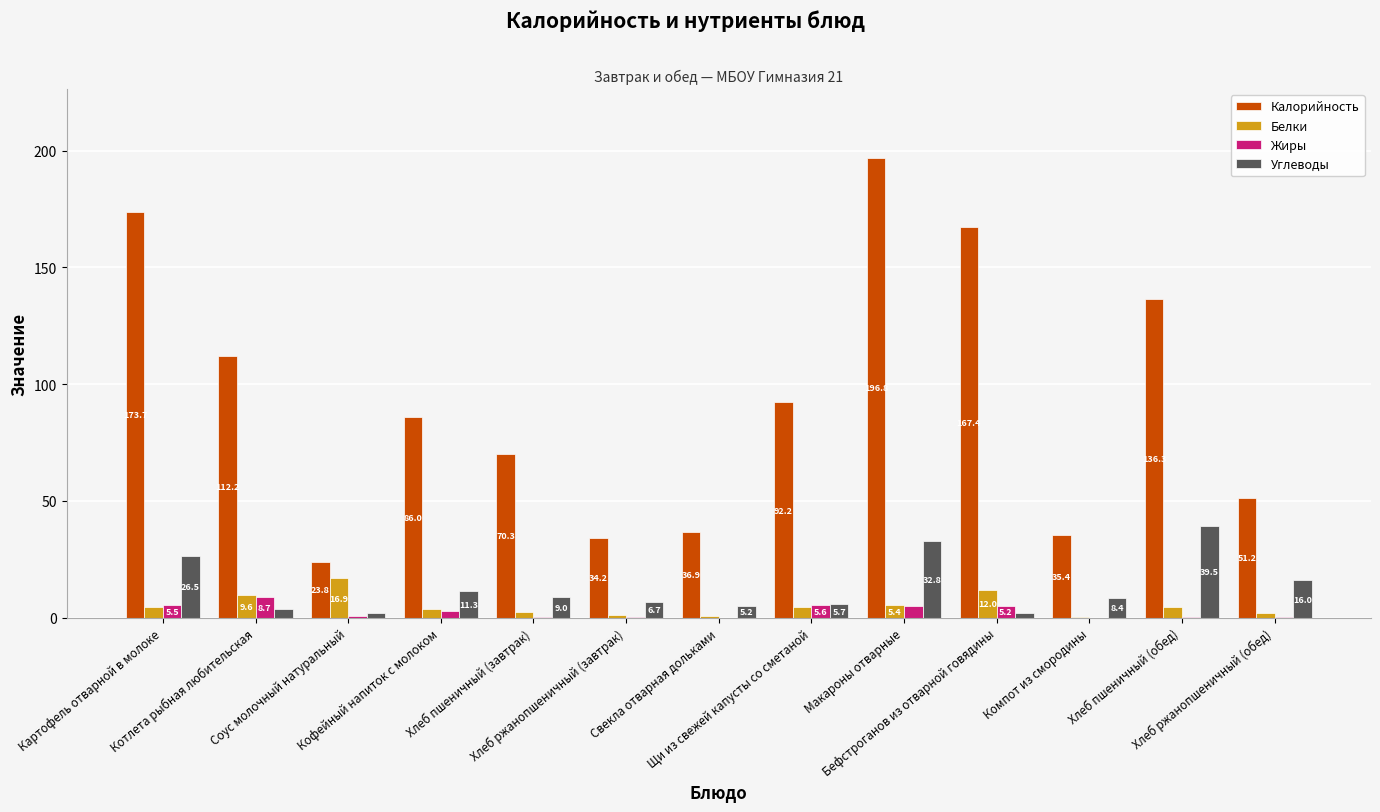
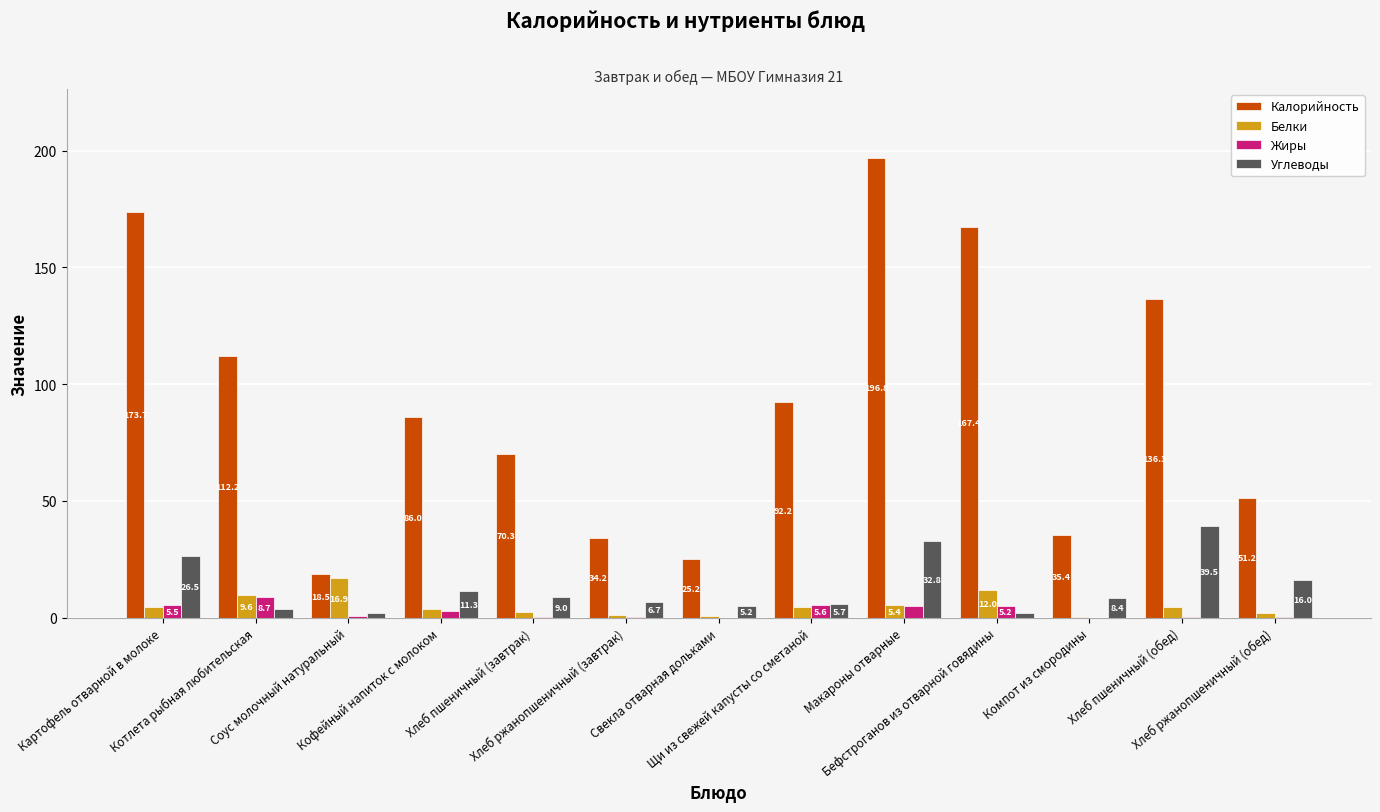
  {
    "Калорийность": {
      "Картофель отварной в молоке": 173.7,
      "Котлета рыбная любительская": 112.2,
-     "Соус молочный натуральный": 23.8,
+     "Соус молочный натуральный": 18.5,
      "Кофейный напиток с молоком": 86.0,
      "Хлеб пшеничный (завтрак)": 70.3,
      "Хлеб ржанопшеничный (завтрак)": 34.2,
-     "Свекла отварная дольками": 36.9,
+     "Свекла отварная дольками": 25.2,
      "Щи из свежей капусты со сметаной": 92.2,
      "Макароны отварные": 196.8,
      "Бефстроганов из отварной говядины": 167.4,
      "Компот из смородины": 35.4,
      "Хлеб пшеничный (обед)": 136.3,
      "Хлеб ржанопшеничный (обед)": 51.2
    },
    "Белки": {
      "Котлета рыбная любительская": 9.6,
      "Соус молочный натуральный": 16.9,
      "Макароны отварные": 5.4,
      "Бефстроганов из отварной говядины": 12.0
    },
    "Жиры": {
      "Картофель отварной в молоке": 5.5,
      "Котлета рыбная любительская": 8.7,
      "Щи из свежей капусты со сметаной": 5.6,
      "Бефстроганов из отварной говядины": 5.2
    },
    "Углеводы": {
      "Картофель отварной в молоке": 26.5,
      "Кофейный напиток с молоком": 11.3,
      "Хлеб пшеничный (завтрак)": 9.0,
      "Хлеб ржанопшеничный (завтрак)": 6.7,
      "Свекла отварная дольками": 5.2,
      "Щи из свежей капусты со сметаной": 5.7,
      "Макароны отварные": 32.8,
      "Компот из смородины": 8.4,
      "Хлеб пшеничный (обед)": 39.5,
      "Хлеб ржанопшеничный (обед)": 16.0
    }
  }
